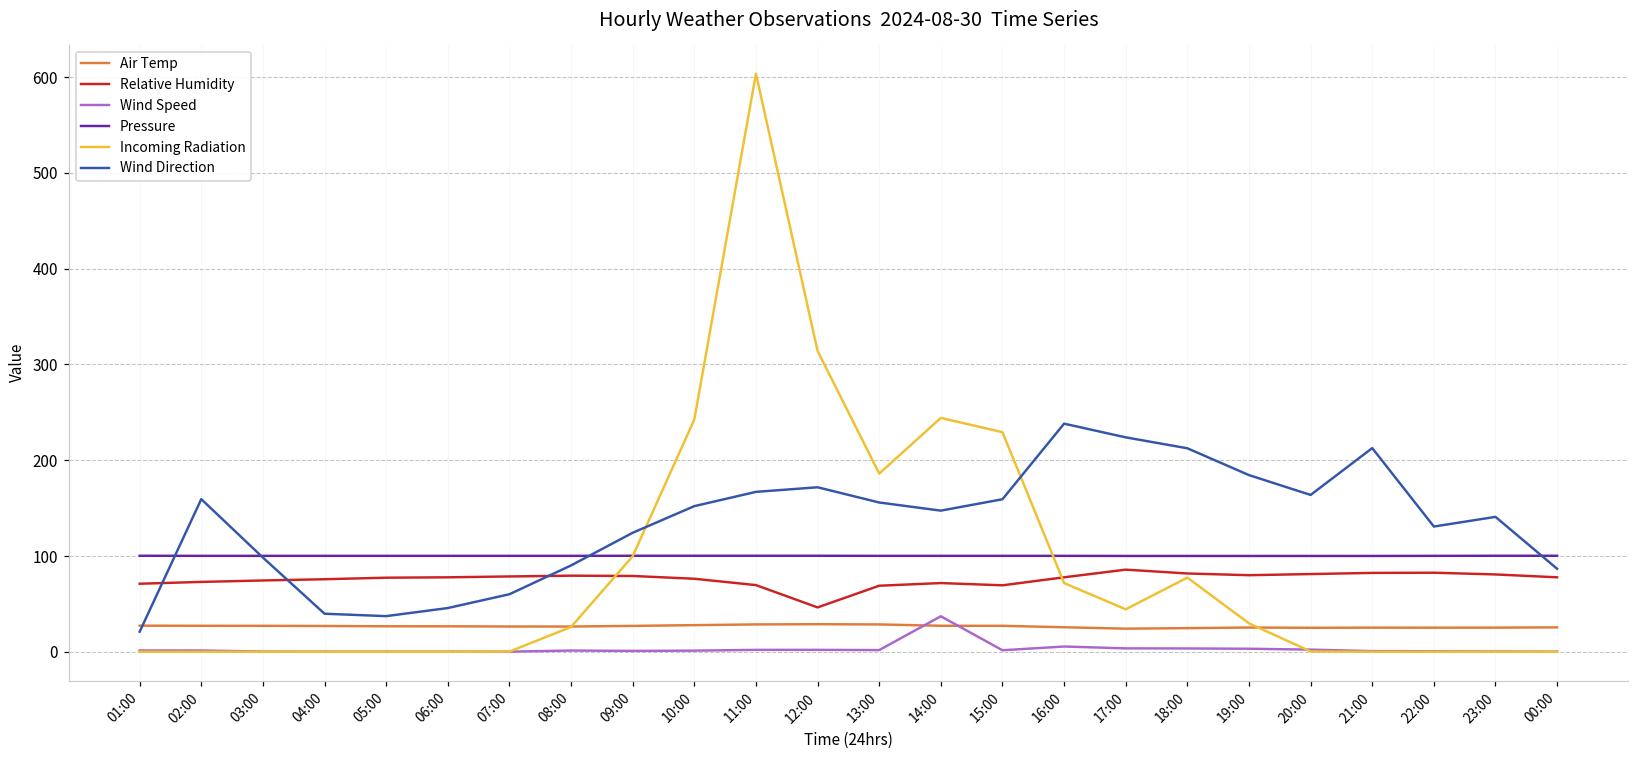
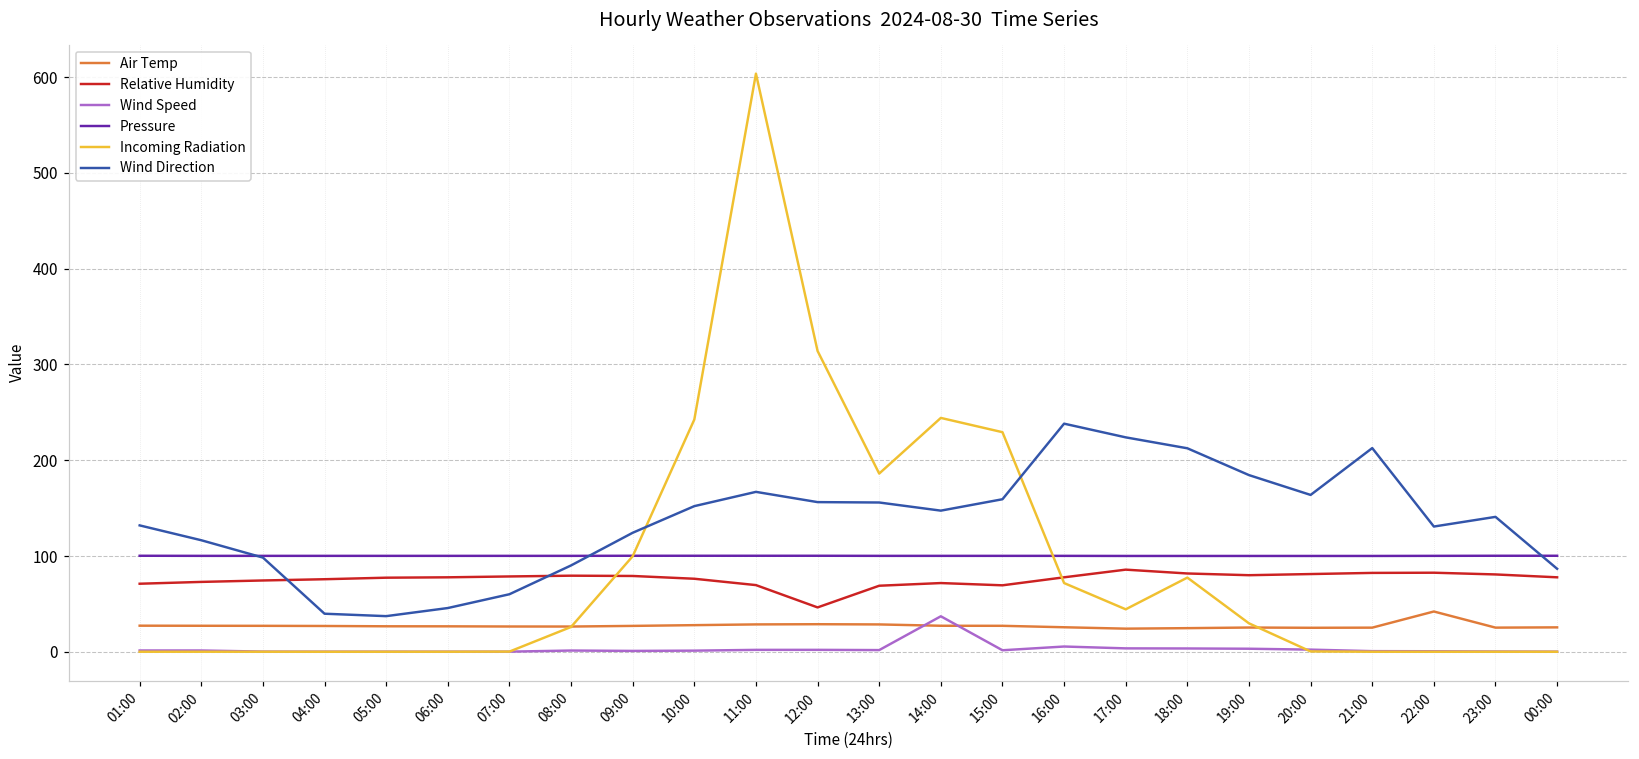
  {
    "Air Temp": {
      "01:00": 30,
      "02:00": 30,
      "03:00": 30,
      "04:00": 30,
      "05:00": 30,
      "06:00": 30,
      "07:00": 30,
      "09:00": 30,
      "10:00": 30,
      "11:00": 30,
      "12:00": 30,
      "13:00": 30,
      "14:00": 30,
      "15:00": 30,
      "16:00": 30,
      "17:00": 20,
      "18:00": 20,
      "19:00": 30,
      "20:00": 30,
      "21:00": 30,
-     "22:00": 30,
+     "22:00": 40,
      "23:00": 30,
      "00:00": 30
    },
    "Relative Humidity": {
      "01:00": 70,
      "02:00": 70,
      "03:00": 70,
      "04:00": 80,
      "05:00": 80,
      "06:00": 80,
      "07:00": 80,
      "08:00": 80,
      "09:00": 80,
      "10:00": 80,
      "11:00": 70,
      "12:00": 50,
      "13:00": 70,
      "14:00": 70,
      "15:00": 70,
      "16:00": 80,
      "17:00": 90,
      "18:00": 80,
      "19:00": 80,
      "20:00": 80,
      "21:00": 80,
      "22:00": 80,
      "23:00": 80,
      "00:00": 80
    },
    "Wind Speed": {
      "08:00": 0,
      "09:00": 0,
      "10:00": 0,
      "11:00": 0,
      "12:00": 0,
      "13:00": 0,
      "14:00": 40,
      "15:00": 0,
      "16:00": 10,
      "17:00": 0,
      "18:00": 0,
      "19:00": 0
    },
    "Pressure": {
      "01:00": 100,
      "02:00": 100,
      "04:00": 100,
      "05:00": 100,
      "06:00": 100,
      "07:00": 100,
      "08:00": 100,
      "10:00": 100,
      "11:00": 100,
      "12:00": 100,
      "13:00": 100,
      "14:00": 100,
      "15:00": 100,
      "16:00": 100,
      "17:00": 100,
      "18:00": 100,
      "19:00": 100,
      "20:00": 100,
      "21:00": 100,
      "22:00": 100,
      "23:00": 100,
      "00:00": 100
    },
    "Incoming Radiation": {
      "10:00": 240,
      "11:00": 600,
      "12:00": 310,
      "13:00": 190,
      "14:00": 240,
      "15:00": 230,
      "16:00": 70,
      "17:00": 40,
      "18:00": 80,
      "19:00": 30
    },
    "Wind Direction": {
-     "01:00": 20,
-     "02:00": 160,
+     "01:00": 130,
+     "02:00": 120,
      "04:00": 40,
      "05:00": 40,
      "06:00": 50,
      "07:00": 60,
      "08:00": 90,
      "09:00": 120,
      "10:00": 150,
      "11:00": 170,
-     "12:00": 170,
+     "12:00": 160,
      "13:00": 160,
      "14:00": 150,
      "15:00": 160,
      "16:00": 240,
      "17:00": 220,
      "18:00": 210,
      "19:00": 180,
      "20:00": 160,
      "21:00": 210,
      "22:00": 130,
      "23:00": 140,
      "00:00": 90
    }
  }
